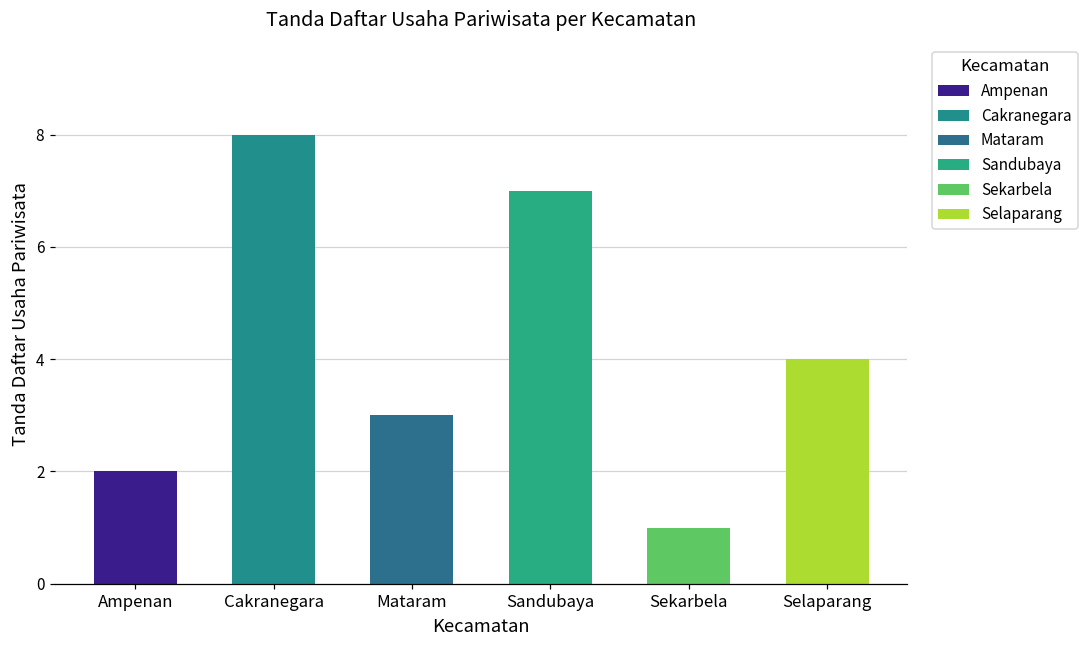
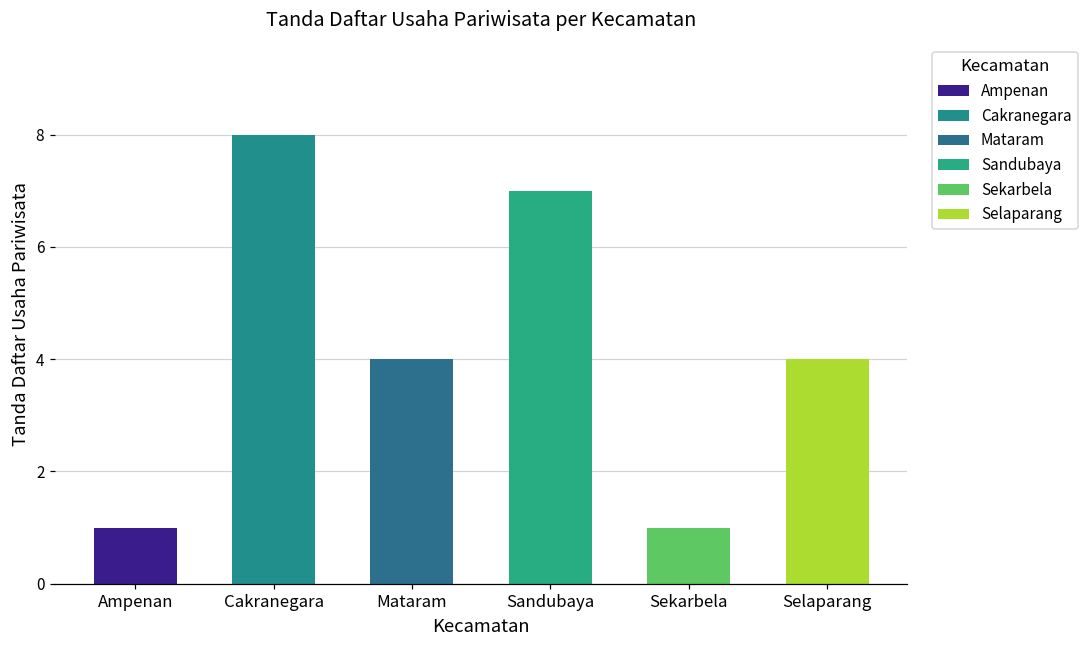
  {
-   "Ampenan": 2,
+   "Ampenan": 1,
    "Cakranegara": 8,
-   "Mataram": 3,
+   "Mataram": 4,
    "Sandubaya": 7,
    "Sekarbela": 1,
    "Selaparang": 4
  }
